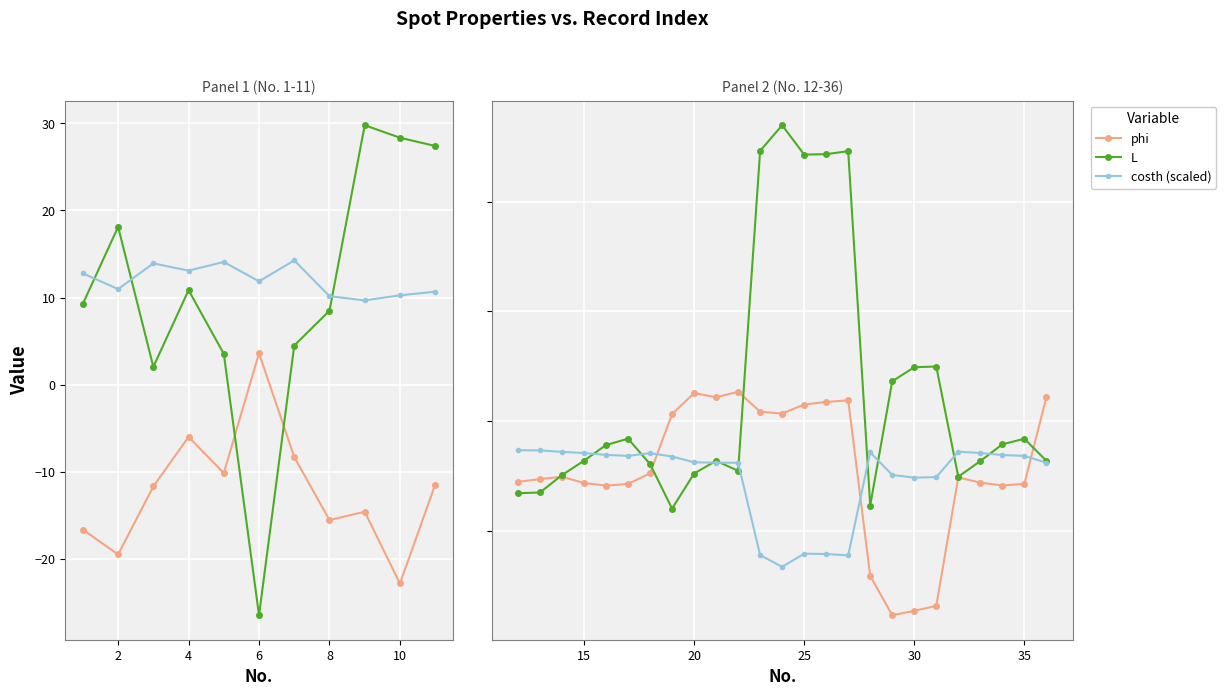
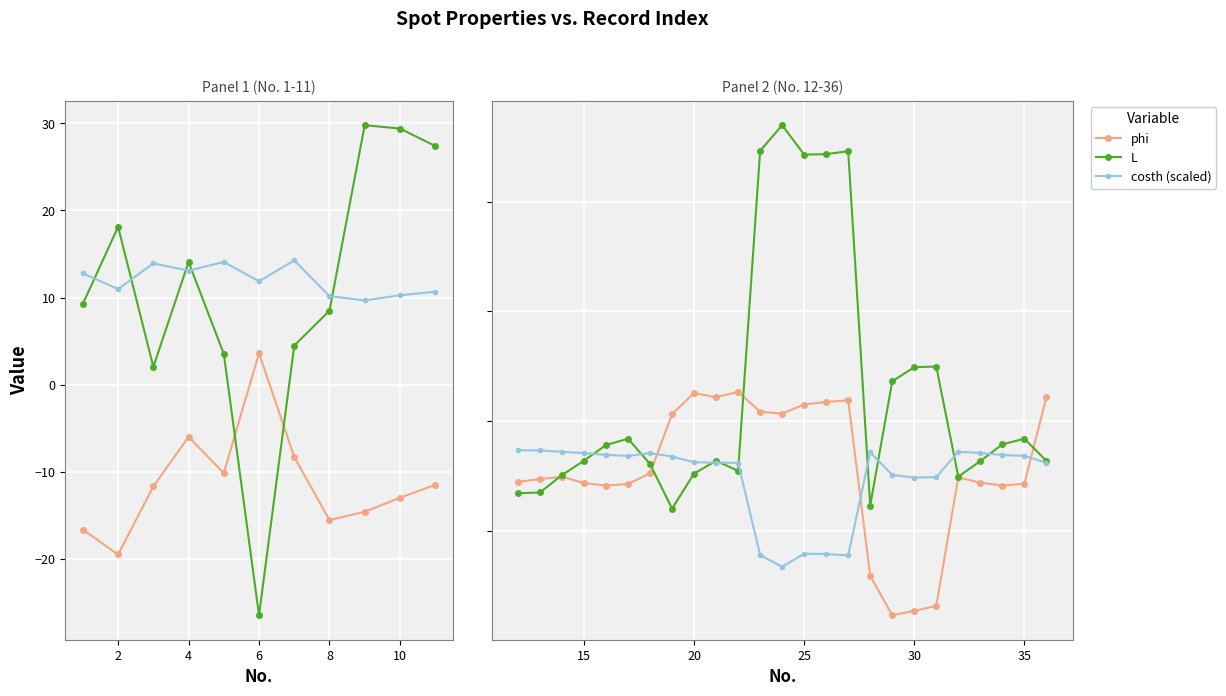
  {
    "Panel 1 (No. 1-11)": {
      "phi": {
        "2": -20,
        "4": -6,
        "6": 4,
        "8": -16,
-       "10": -23
+       "10": -13
      },
      "L": {
        "2": 18,
-       "4": 11,
+       "4": 14,
        "6": -26,
        "8": 8,
-       "10": 28
+       "10": 29
      },
      "costh (scaled)": {
        "2": 11,
        "4": 13,
        "6": 12,
        "8": 10,
        "10": 10
      }
    }
  }
